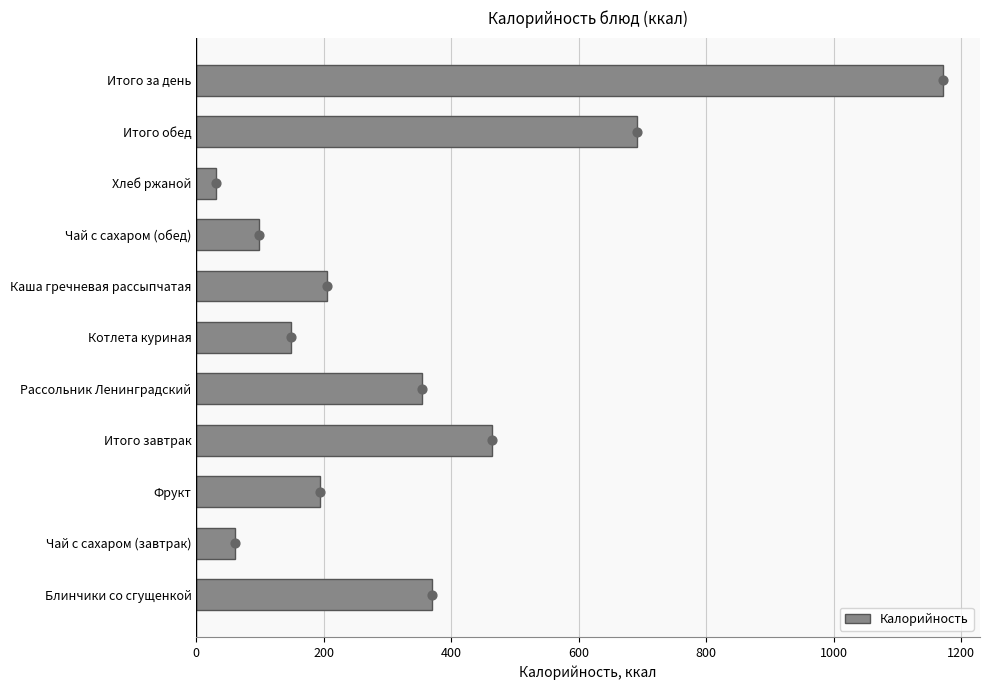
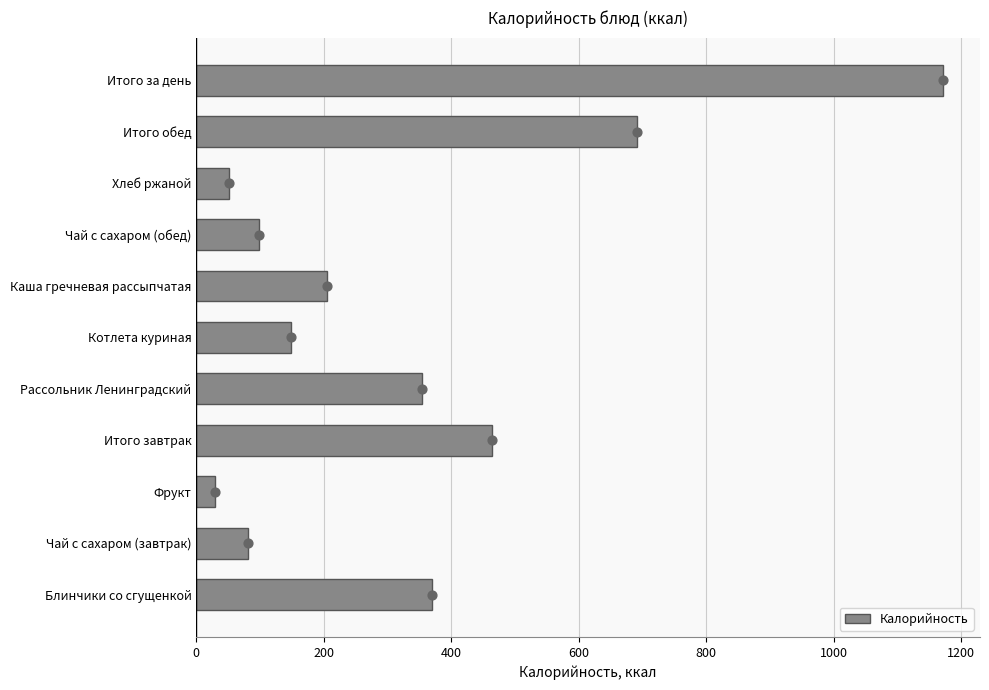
  {
    "Итого за день": 1170,
    "Итого обед": 690,
-   "Хлеб ржаной": 30,
+   "Хлеб ржаной": 50,
    "Чай с сахаром (обед)": 100,
    "Каша гречневая рассыпчатая": 200,
    "Котлета куриная": 150,
    "Рассольник Ленинградский": 350,
    "Итого завтрак": 460,
-   "Фрукт": 190,
-   "Чай с сахаром (завтрак)": 60,
+   "Фрукт": 30,
+   "Чай с сахаром (завтрак)": 80,
    "Блинчики со сгущенкой": 370
  }
